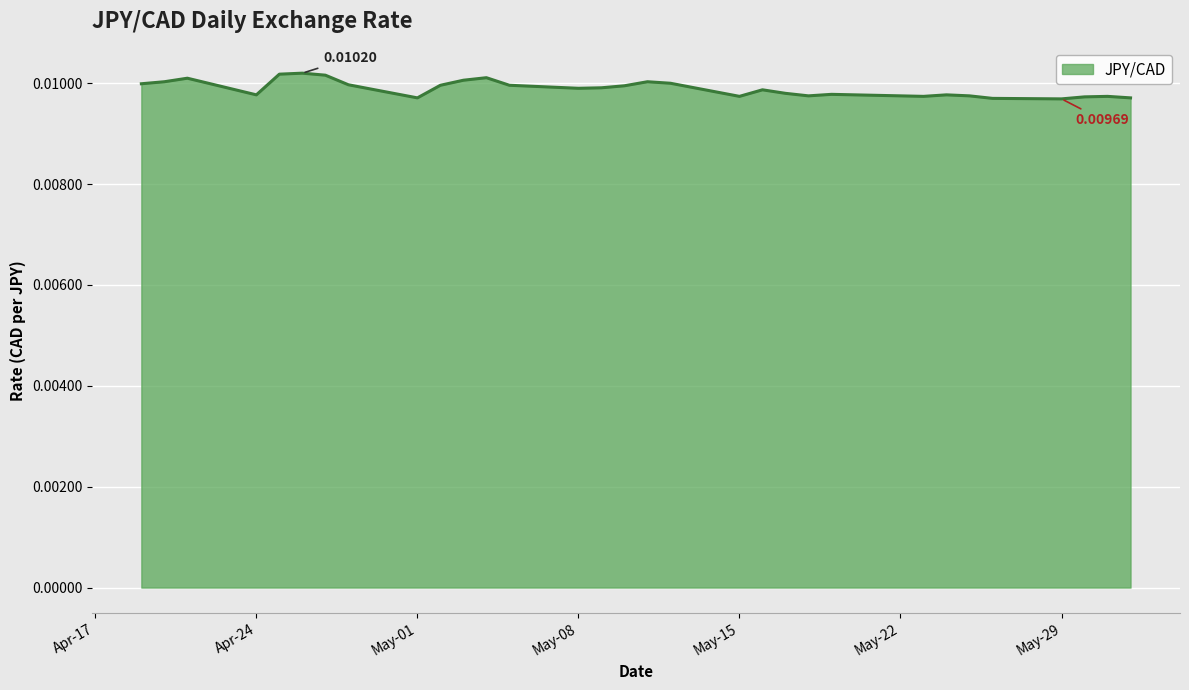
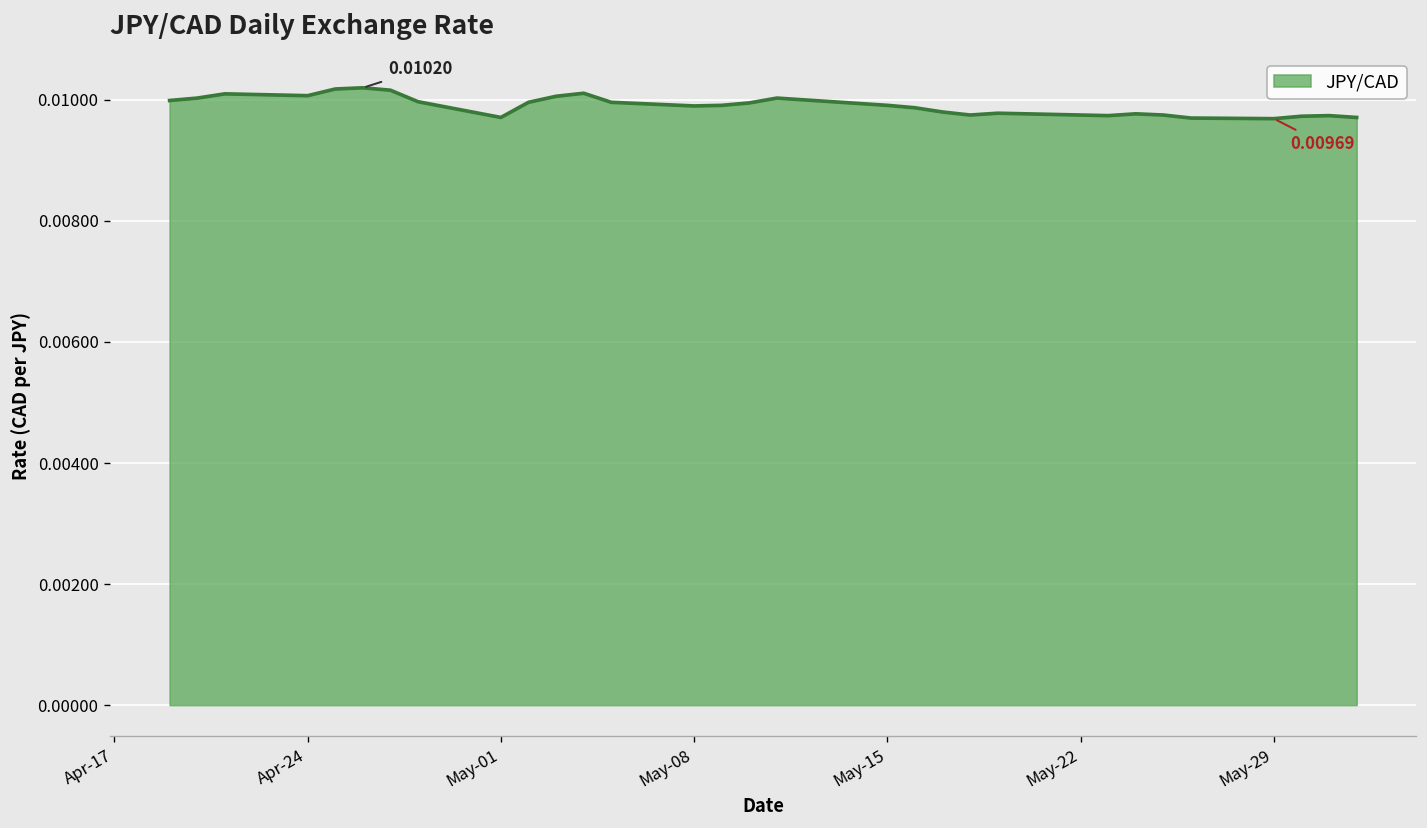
  {
-   "Apr-24": 0.0098,
+   "Apr-24": 0.0101,
    "May-01": 0.0097,
    "May-08": 0.0099,
-   "May-15": 0.0097
+   "May-15": 0.0099
  }
